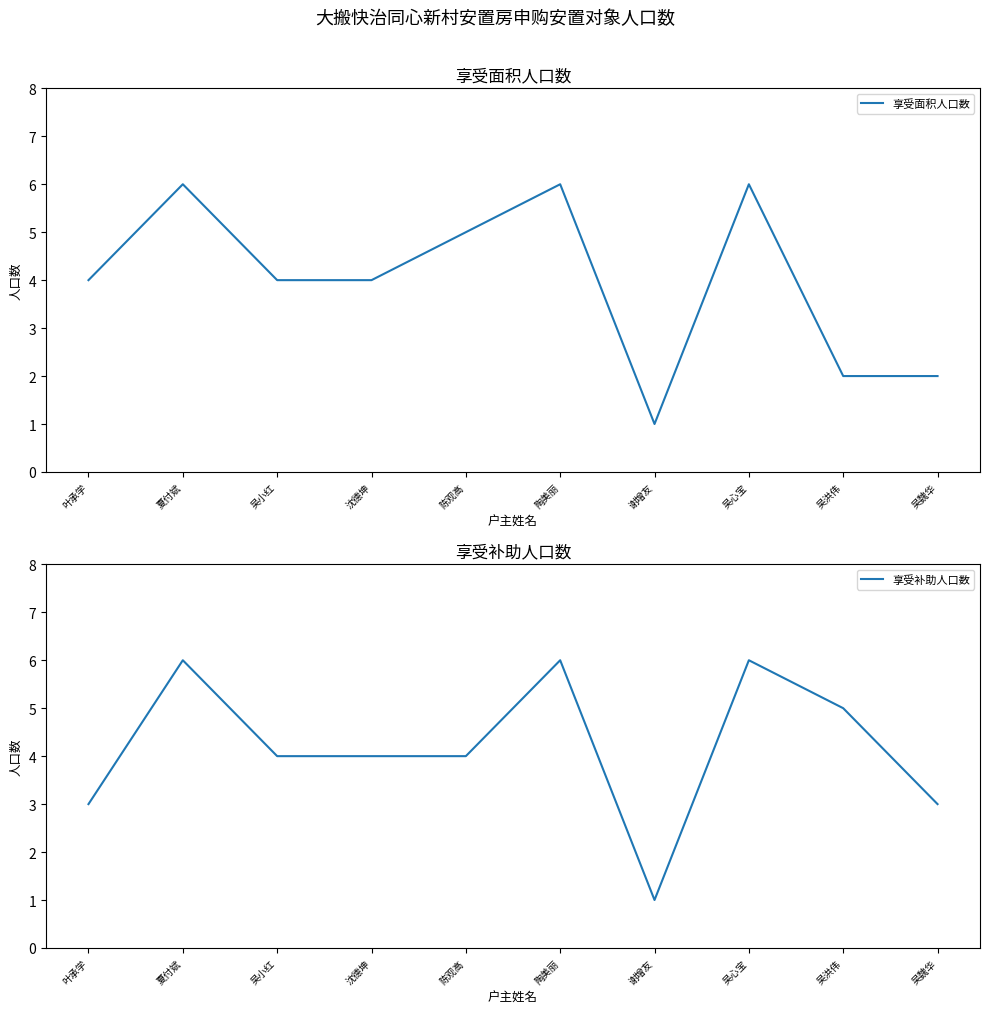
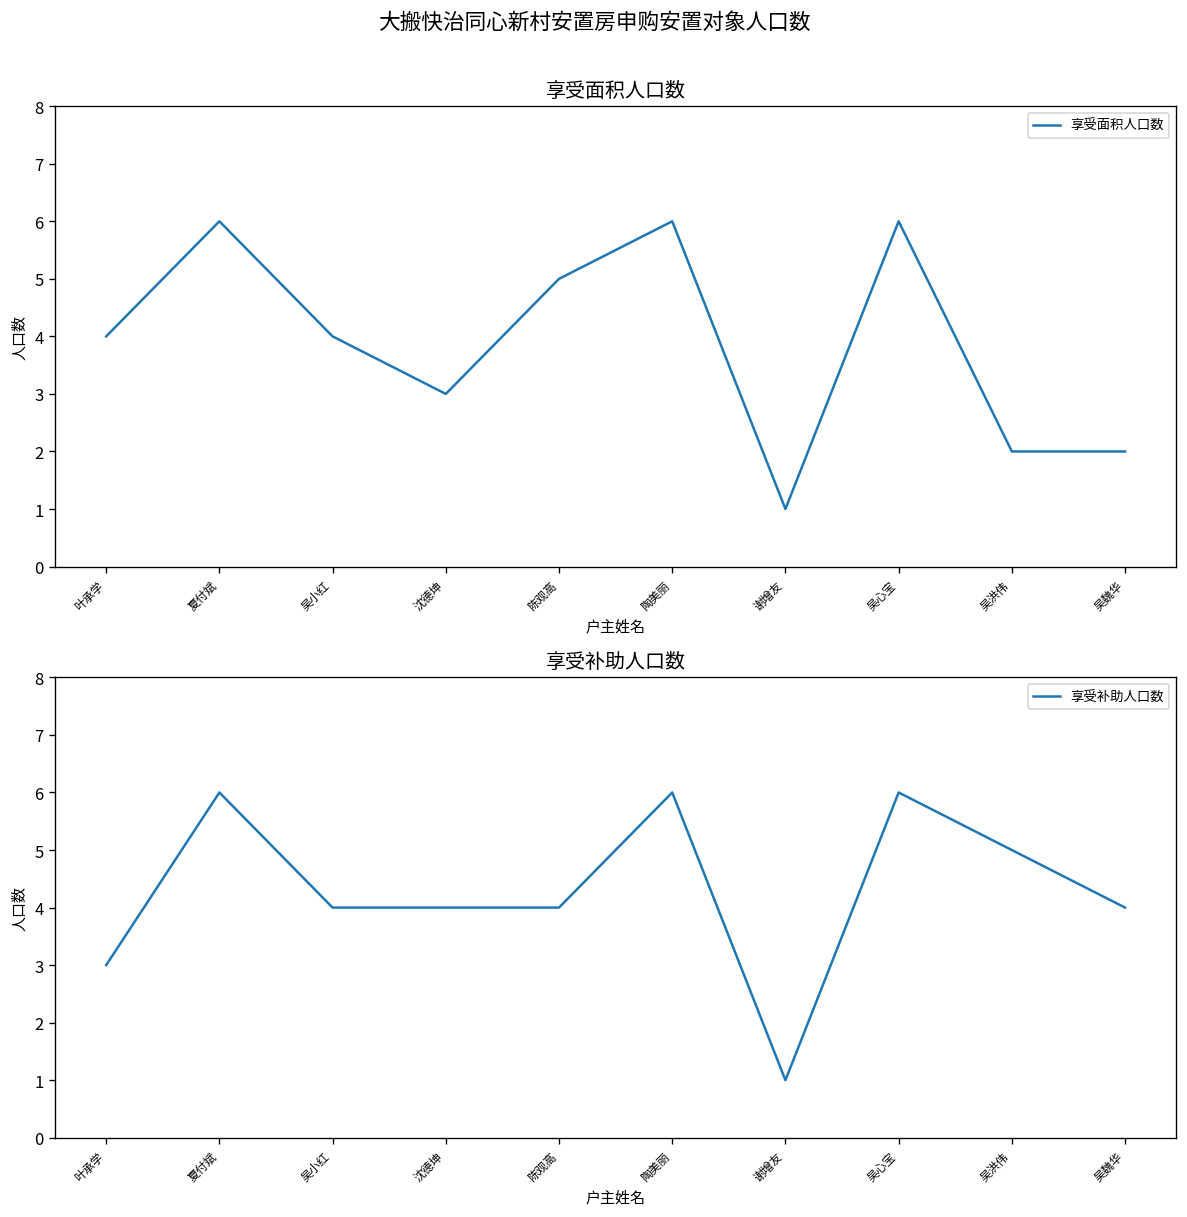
  {
    "享受面积人口数": {
      "叶承学": 4,
      "夏付斌": 6,
      "吴小红": 4,
-     "沈德坤": 4,
+     "沈德坤": 3,
      "陈观高": 5,
      "陶美丽": 6,
      "谢增友": 1,
      "吴心宝": 6,
      "吴洪伟": 2,
      "吴魏华": 2
    },
    "享受补助人口数": {
      "叶承学": 3,
      "夏付斌": 6,
      "吴小红": 4,
      "沈德坤": 4,
      "陈观高": 4,
      "陶美丽": 6,
      "谢增友": 1,
      "吴心宝": 6,
      "吴洪伟": 5,
-     "吴魏华": 3
+     "吴魏华": 4
    }
  }
